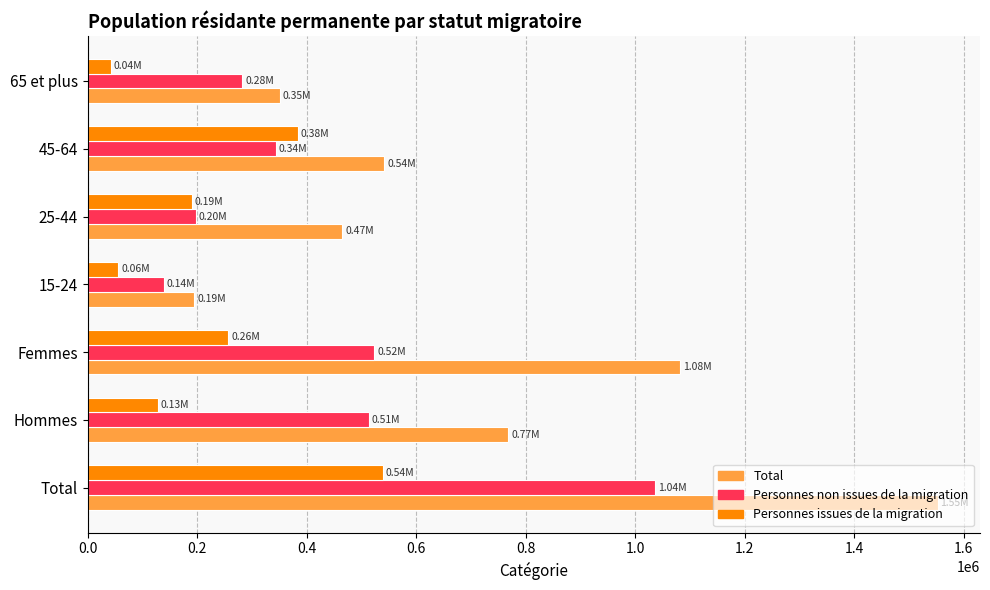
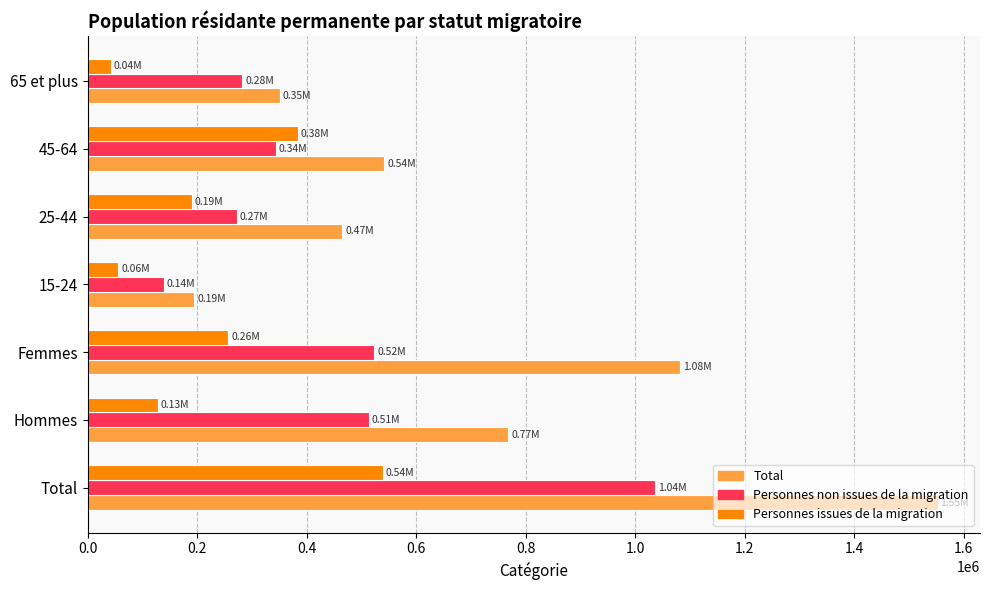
  {
    "Total": {
      "65 et plus": "0.35M",
      "45-64": "0.54M",
      "25-44": "0.47M",
      "15-24": "0.19M",
      "Femmes": "1.08M",
      "Hommes": "0.77M"
    },
    "Personnes non issues de la migration": {
      "65 et plus": "0.28M",
      "45-64": "0.34M",
-     "25-44": "0.20M",
+     "25-44": "0.27M",
      "15-24": "0.14M",
      "Femmes": "0.52M",
      "Hommes": "0.51M",
      "Total": "1.04M"
    },
    "Personnes issues de la migration": {
      "65 et plus": "0.04M",
      "45-64": "0.38M",
      "25-44": "0.19M",
      "15-24": "0.06M",
      "Femmes": "0.26M",
      "Hommes": "0.13M",
      "Total": "0.54M"
    }
  }
